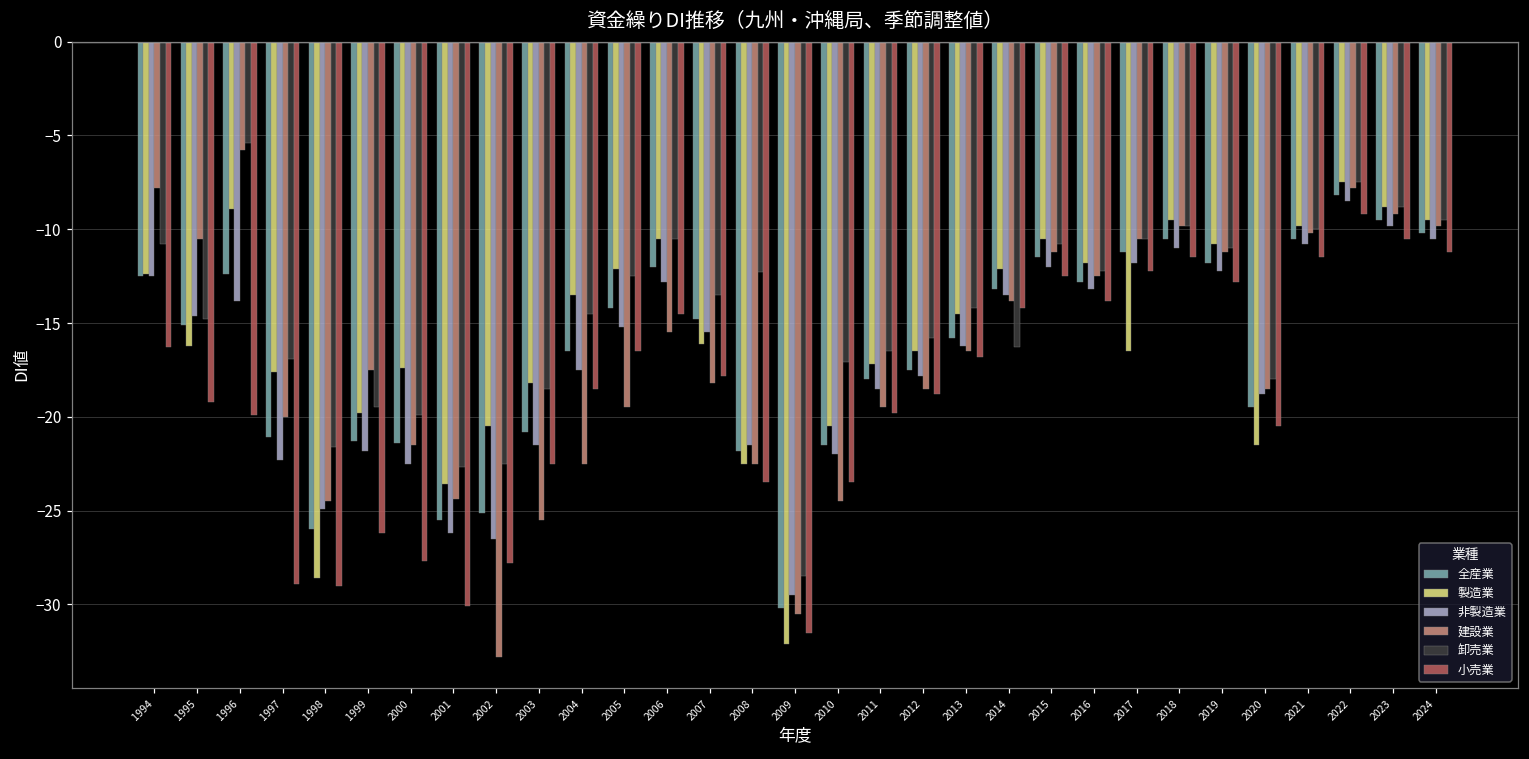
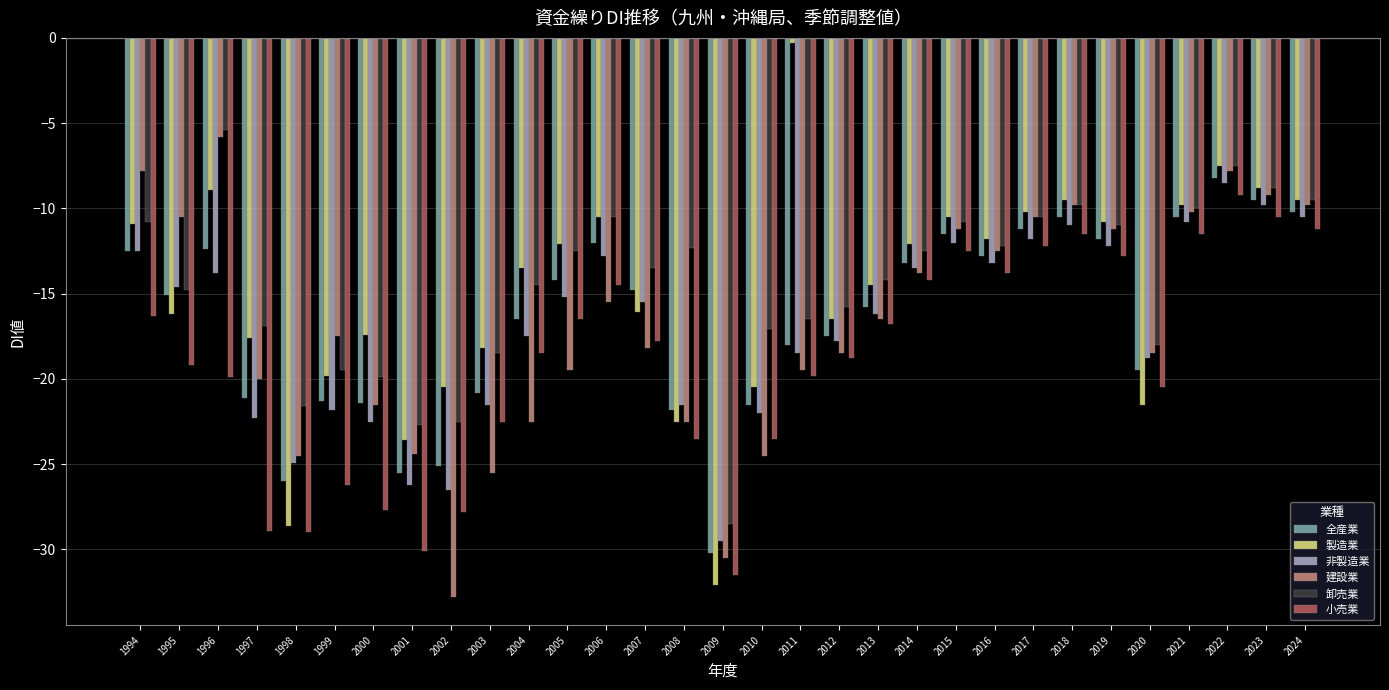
  {
    "製造業": {
-     "1994": -12.4,
+     "1994": -10.9,
      "1995": -16.2,
      "1996": -8.9,
      "1997": -17.6,
      "1998": -28.6,
      "1999": -19.8,
      "2000": -17.4,
      "2001": -23.6,
      "2002": -20.5,
      "2003": -18.2,
      "2004": -13.5,
      "2005": -12.1,
      "2006": -10.5,
      "2007": -16.1,
      "2008": -22.5,
      "2009": -32.1,
      "2010": -20.5,
-     "2011": -17.2,
+     "2011": -0.3,
      "2012": -16.5,
      "2013": -14.5,
      "2014": -12.1,
      "2015": -10.5,
      "2016": -11.8,
-     "2017": -16.5,
+     "2017": -10.2,
      "2018": -9.5,
      "2019": -10.8,
      "2020": -21.5,
      "2021": -9.8,
      "2022": -7.5,
      "2023": -8.8,
      "2024": -9.5
    },
    "卸売業": {
      "1994": -10.8,
      "1995": -14.8,
      "1996": -5.4,
      "1997": -16.9,
      "1998": -21.6,
      "1999": -19.5,
      "2000": -19.9,
      "2001": -22.7,
      "2002": -22.5,
      "2003": -18.5,
      "2004": -14.5,
      "2005": -12.5,
      "2006": -10.5,
      "2007": -13.5,
      "2008": -12.3,
      "2009": -28.5,
      "2010": -17.1,
      "2011": -16.5,
      "2012": -15.8,
      "2013": -14.2,
-     "2014": -16.3,
+     "2014": -12.5,
      "2015": -10.8,
      "2016": -12.2,
      "2017": -10.5,
      "2018": -9.8,
      "2019": -11.0,
      "2020": -18.0,
      "2021": -10.0,
      "2022": -7.5,
      "2023": -8.8,
      "2024": -9.5
    }
  }
